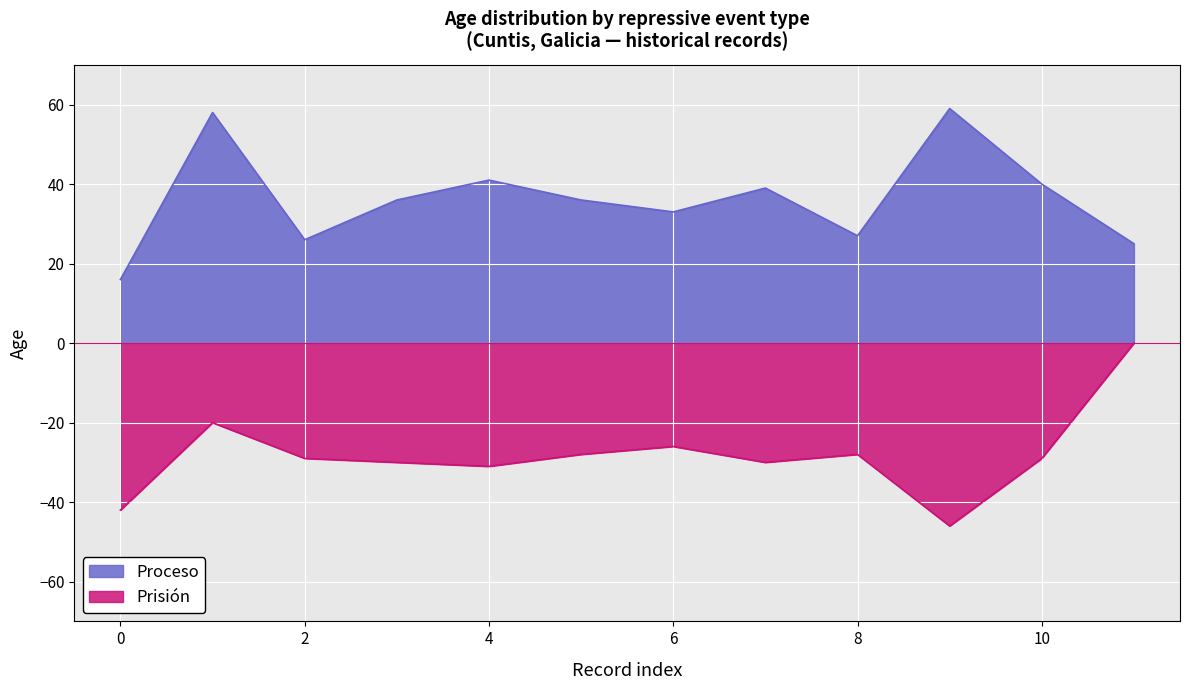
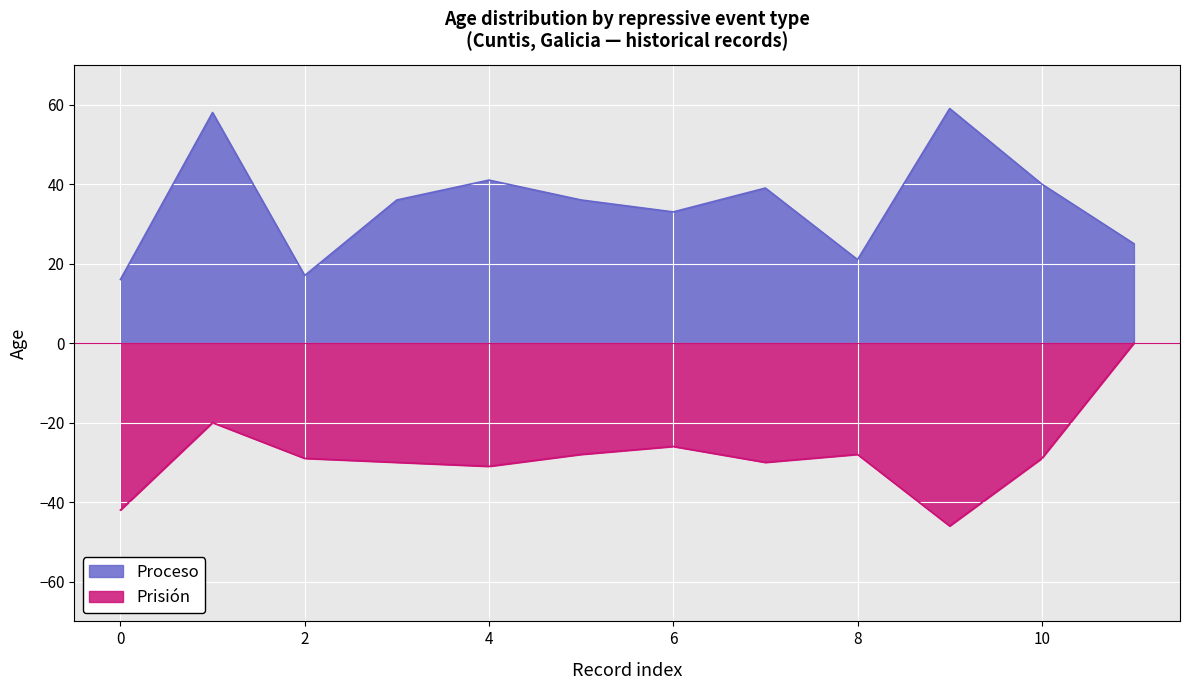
  {
    "Proceso": {
      "0": 16,
-     "2": 26,
+     "2": 17,
      "4": 41,
      "6": 33,
-     "8": 27,
+     "8": 21,
      "10": 40
    }
  }
